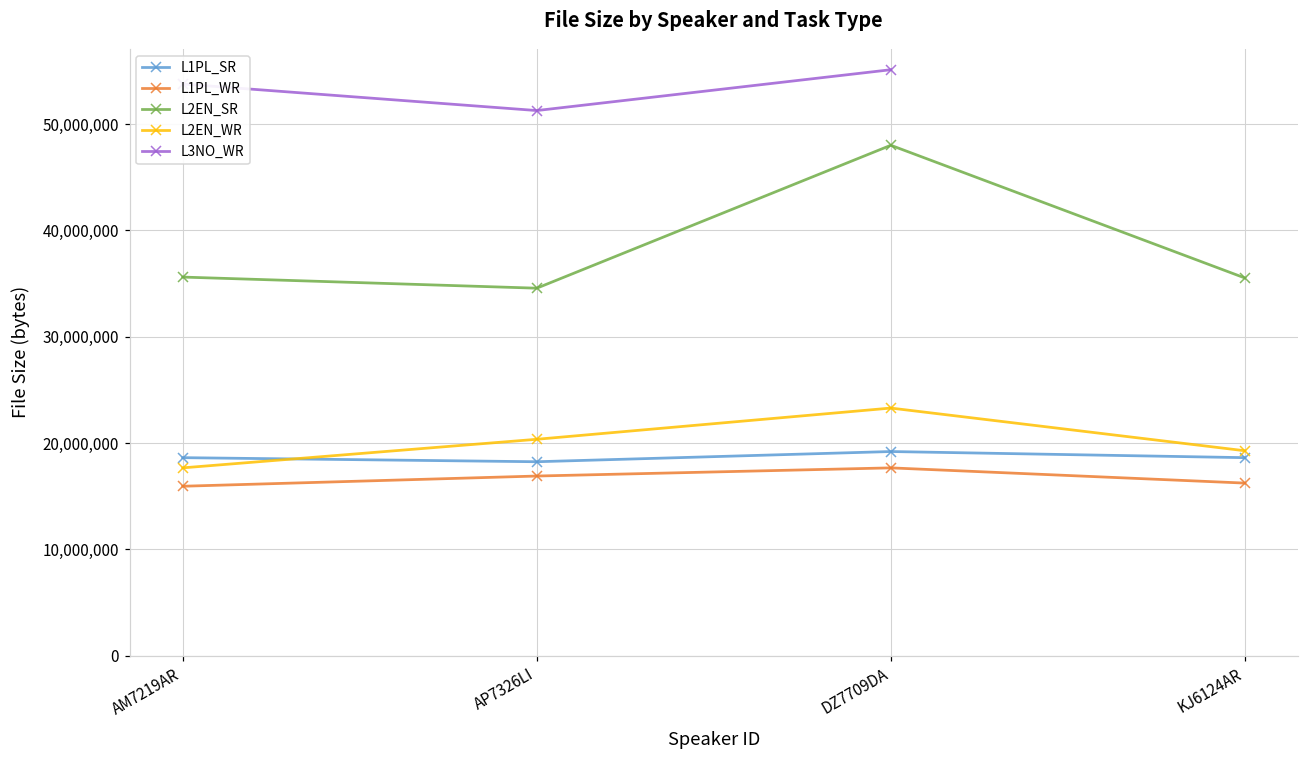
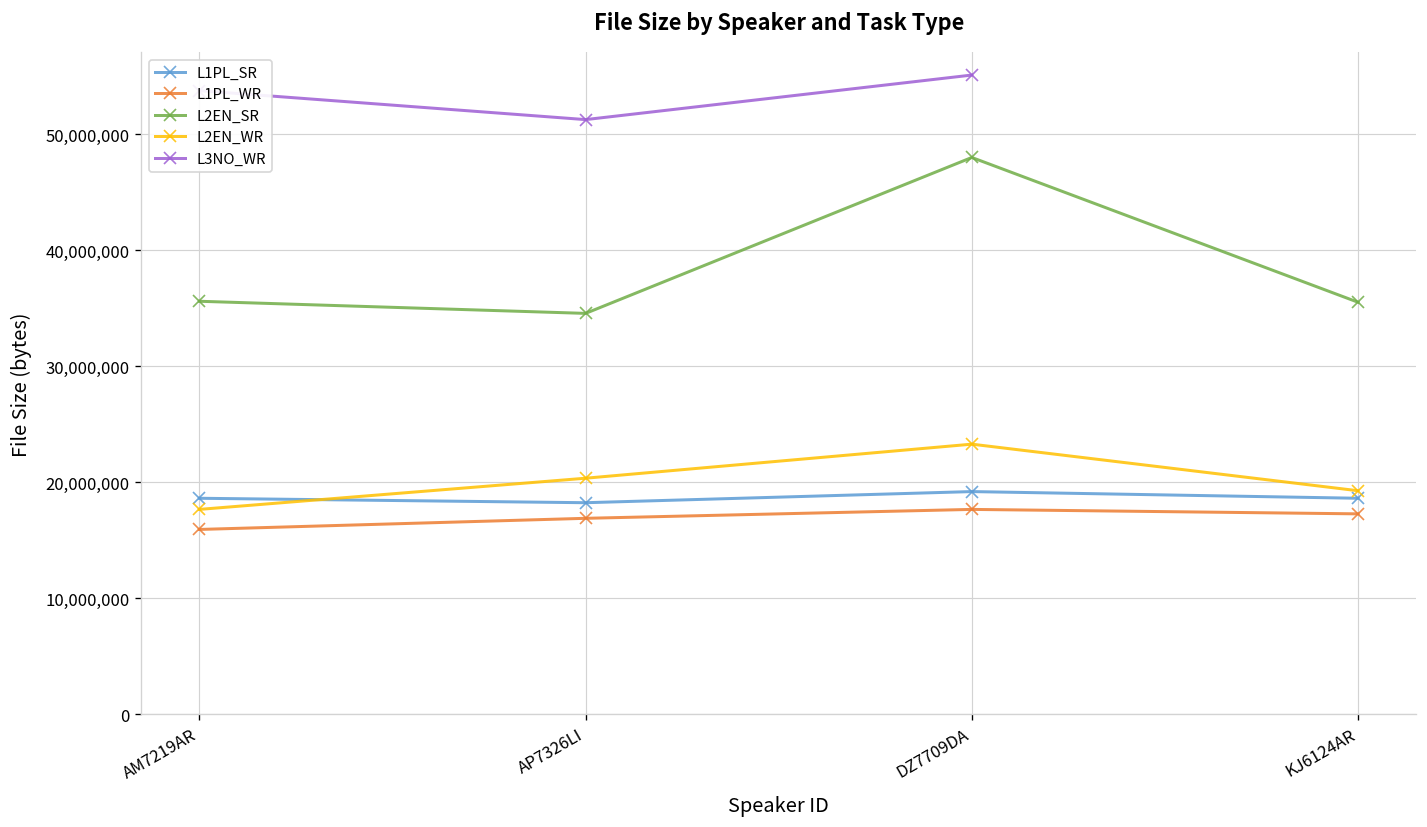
  {
    "L1PL_SR": {
      "AM7219AR": "19,000,000",
      "AP7326LI": "18,000,000",
      "DZ7709DA": "19,000,000",
      "KJ6124AR": "19,000,000"
    },
    "L1PL_WR": {
      "AM7219AR": "16,000,000",
      "AP7326LI": "17,000,000",
      "DZ7709DA": "18,000,000",
-     "KJ6124AR": "16,000,000"
+     "KJ6124AR": "17,000,000"
    },
    "L2EN_SR": {
      "AM7219AR": "36,000,000",
      "AP7326LI": "35,000,000",
      "DZ7709DA": "48,000,000",
      "KJ6124AR": "36,000,000"
    },
    "L2EN_WR": {
      "AM7219AR": "18,000,000",
      "AP7326LI": "20,000,000",
      "DZ7709DA": "23,000,000",
      "KJ6124AR": "19,000,000"
    },
    "L3NO_WR": {
      "AP7326LI": "51,000,000",
      "DZ7709DA": "55,000,000"
    }
  }
